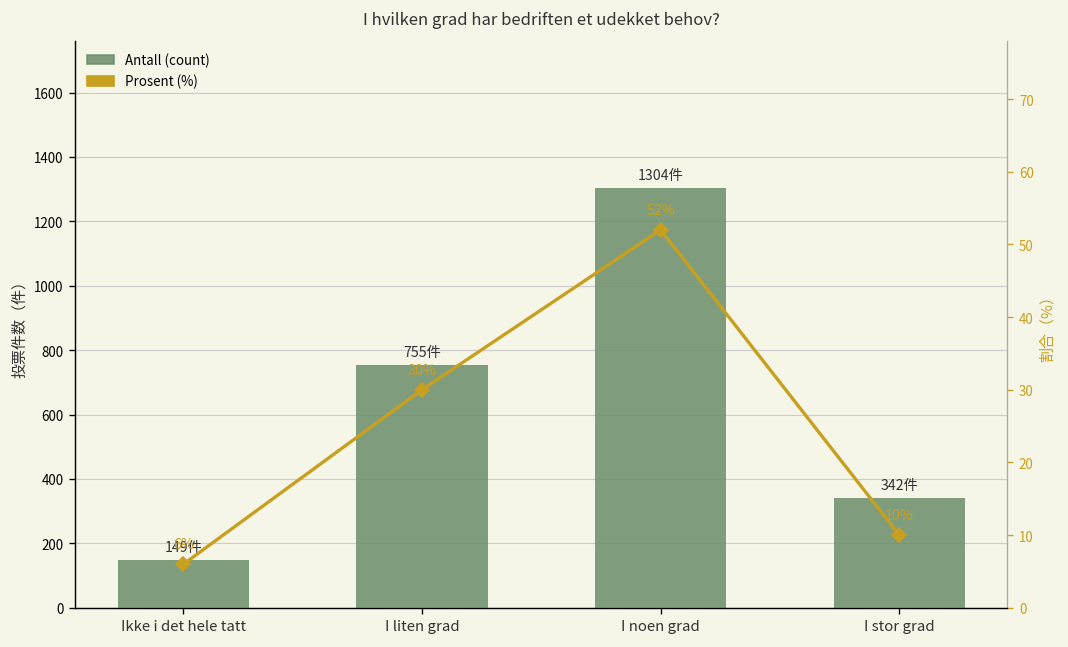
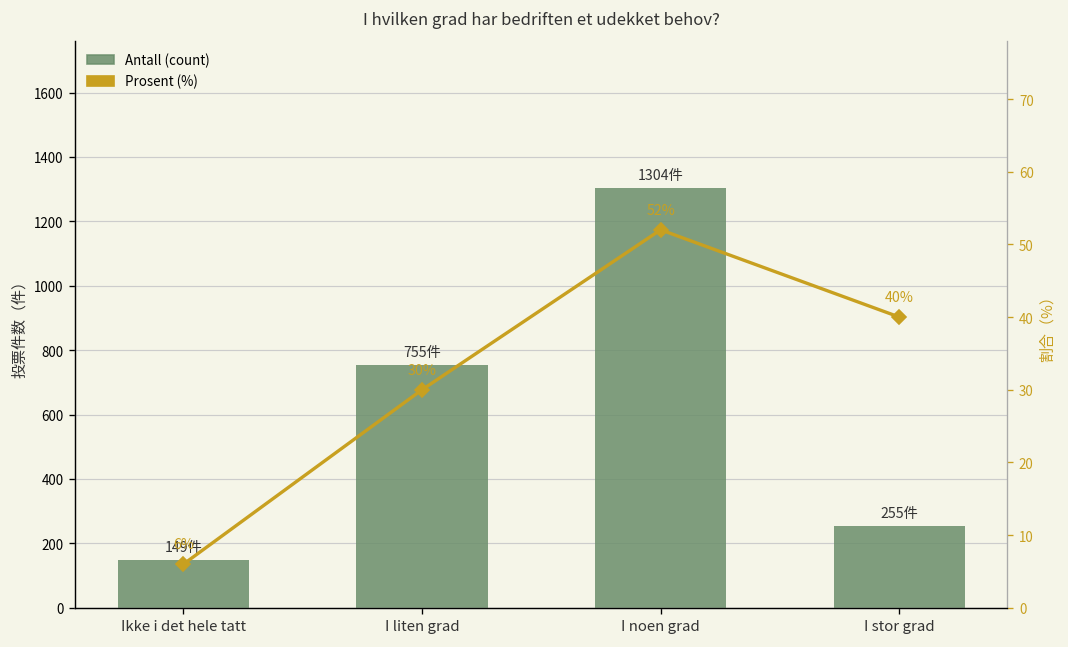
  {
    "Antall (count)": {
      "I liten grad": "755件",
      "I noen grad": "1304件",
-     "I stor grad": "342件"
+     "I stor grad": "255件"
    },
    "Prosent (%)": {
      "I liten grad": "30%",
      "I noen grad": "52%",
-     "I stor grad": "10%"
+     "I stor grad": "40%"
    }
  }
